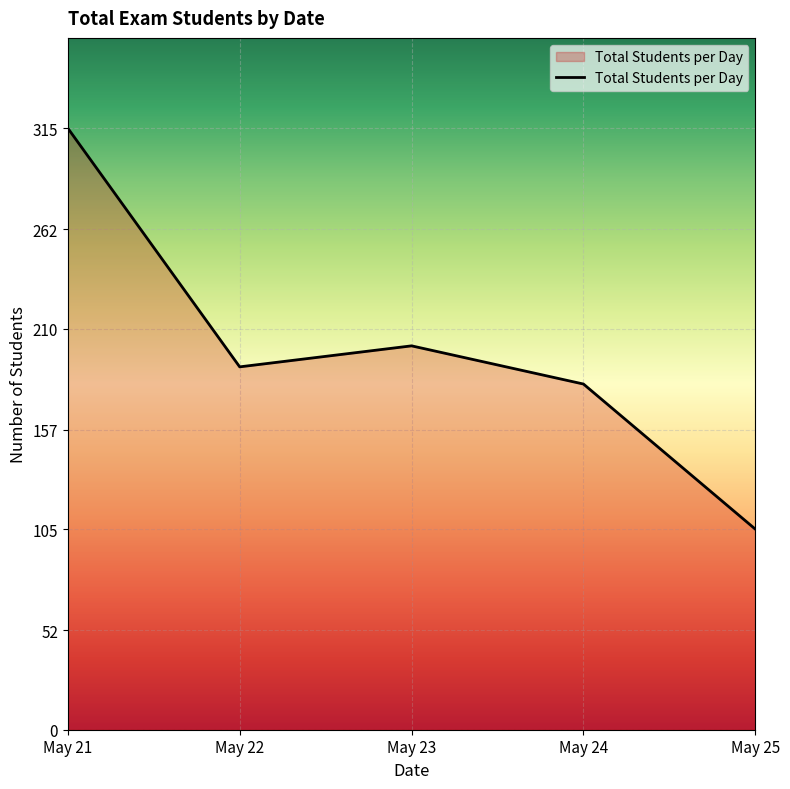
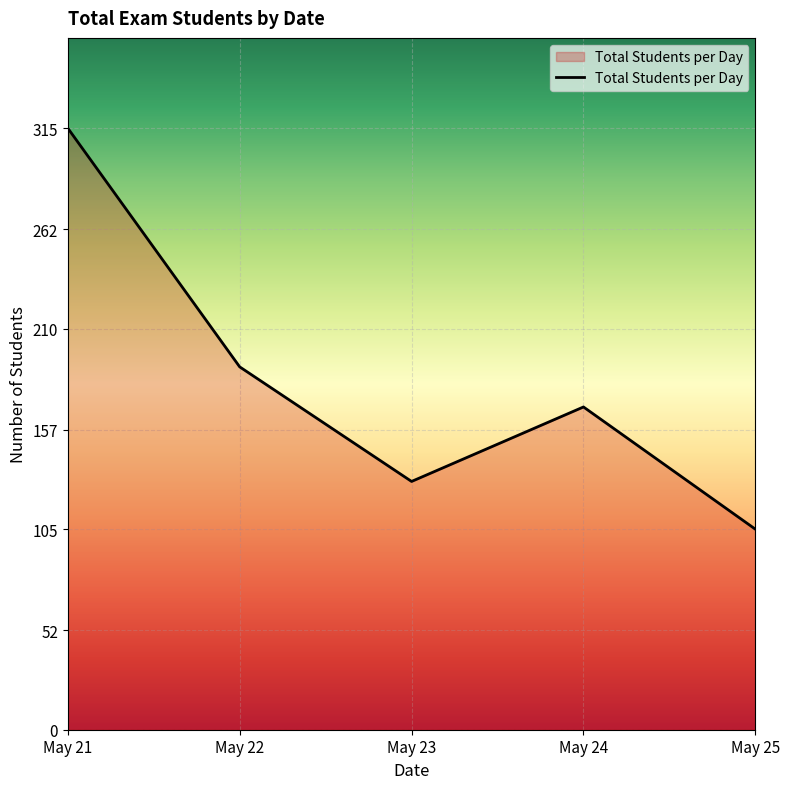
  {
    "May 21": 315,
    "May 22": 190,
-   "May 23": 201,
-   "May 24": 181,
+   "May 23": 130,
+   "May 24": 169,
    "May 25": 105
  }
